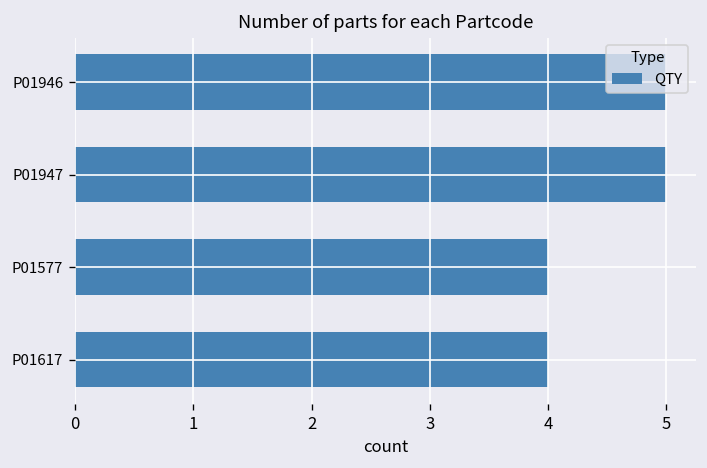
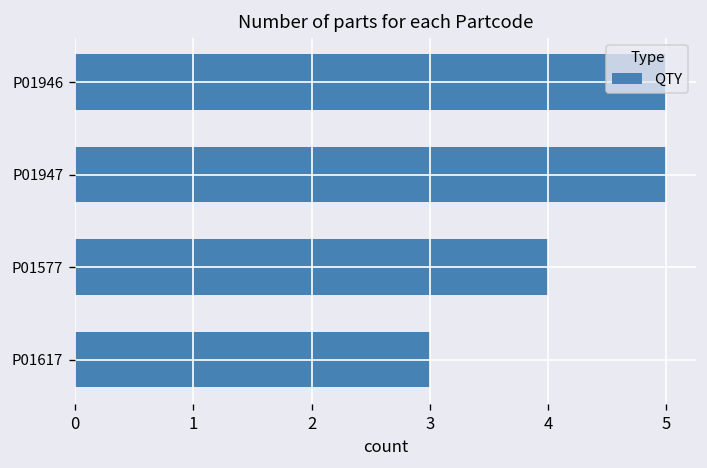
  {
    "P01947": 5,
    "P01577": 4,
-   "P01617": 4
+   "P01617": 3
  }
